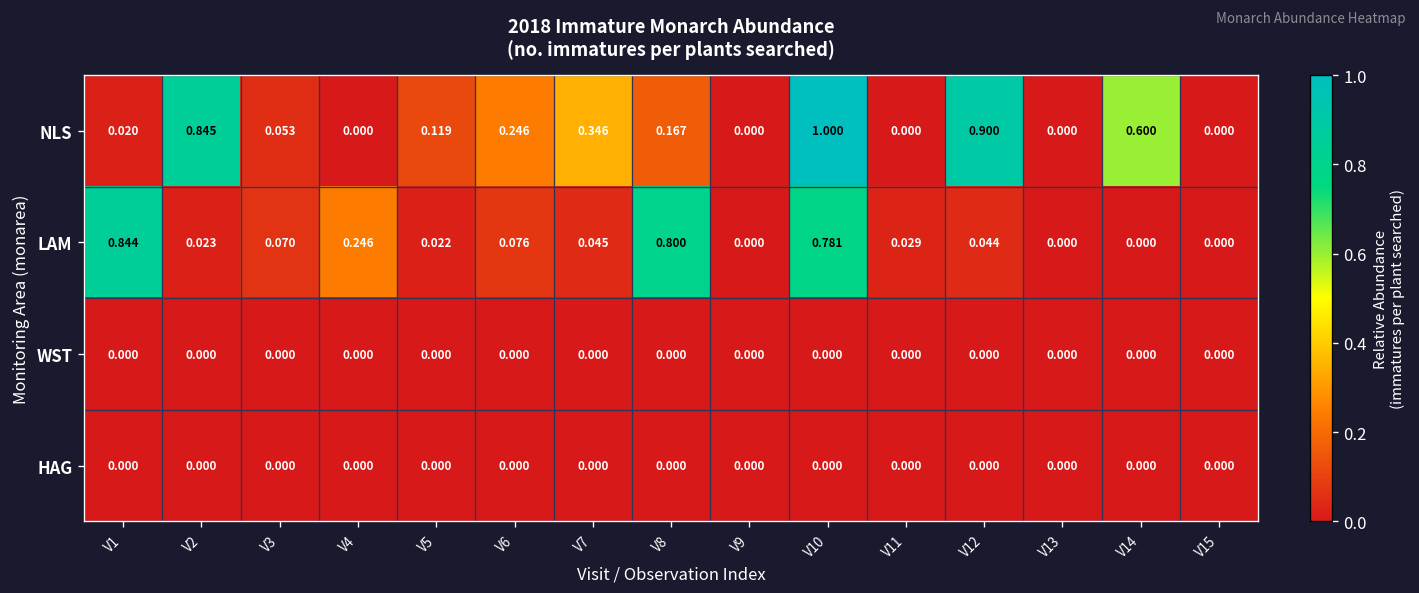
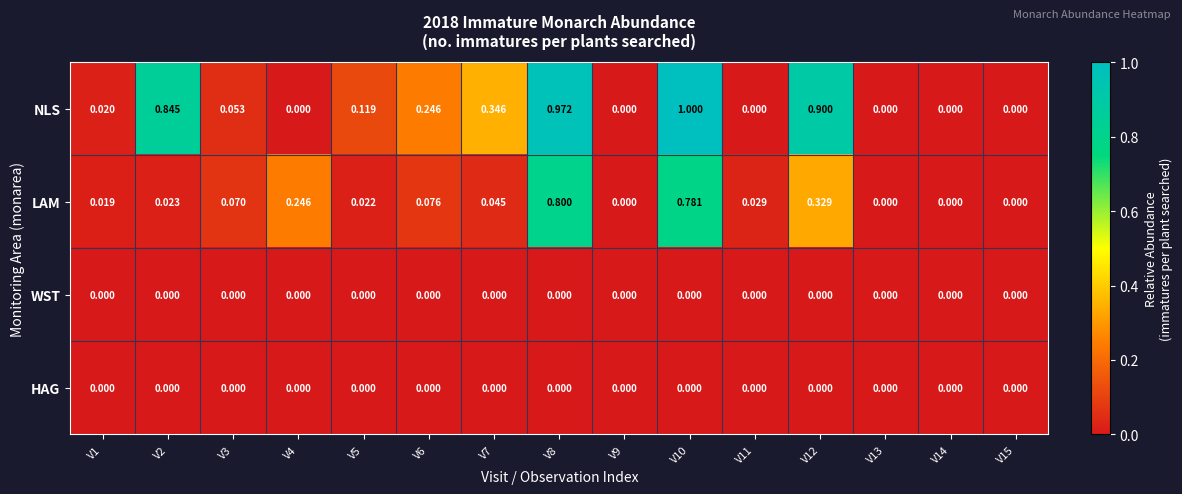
  {
    "NLS": {
      "V1": 0.020,
      "V2": 0.845,
      "V3": 0.053,
      "V4": 0.000,
      "V5": 0.119,
      "V6": 0.246,
      "V7": 0.346,
-     "V8": 0.167,
+     "V8": 0.972,
      "V9": 0.000,
      "V10": 1.000,
      "V11": 0.000,
      "V12": 0.900,
      "V13": 0.000,
-     "V14": 0.600,
+     "V14": 0.000,
      "V15": 0.000
    },
    "LAM": {
-     "V1": 0.844,
+     "V1": 0.019,
      "V2": 0.023,
      "V3": 0.070,
      "V4": 0.246,
      "V5": 0.022,
      "V6": 0.076,
      "V7": 0.045,
      "V8": 0.800,
      "V9": 0.000,
      "V10": 0.781,
      "V11": 0.029,
-     "V12": 0.044,
+     "V12": 0.329,
      "V13": 0.000,
      "V14": 0.000,
      "V15": 0.000
    },
    "WST": {
      "V1": 0.000,
      "V2": 0.000,
      "V3": 0.000,
      "V4": 0.000,
      "V5": 0.000,
      "V6": 0.000,
      "V7": 0.000,
      "V8": 0.000,
      "V9": 0.000,
      "V10": 0.000,
      "V11": 0.000,
      "V12": 0.000,
      "V13": 0.000,
      "V14": 0.000,
      "V15": 0.000
    },
    "HAG": {
      "V1": 0.000,
      "V2": 0.000,
      "V3": 0.000,
      "V4": 0.000,
      "V5": 0.000,
      "V6": 0.000,
      "V7": 0.000,
      "V8": 0.000,
      "V9": 0.000,
      "V10": 0.000,
      "V11": 0.000,
      "V12": 0.000,
      "V13": 0.000,
      "V14": 0.000,
      "V15": 0.000
    }
  }
